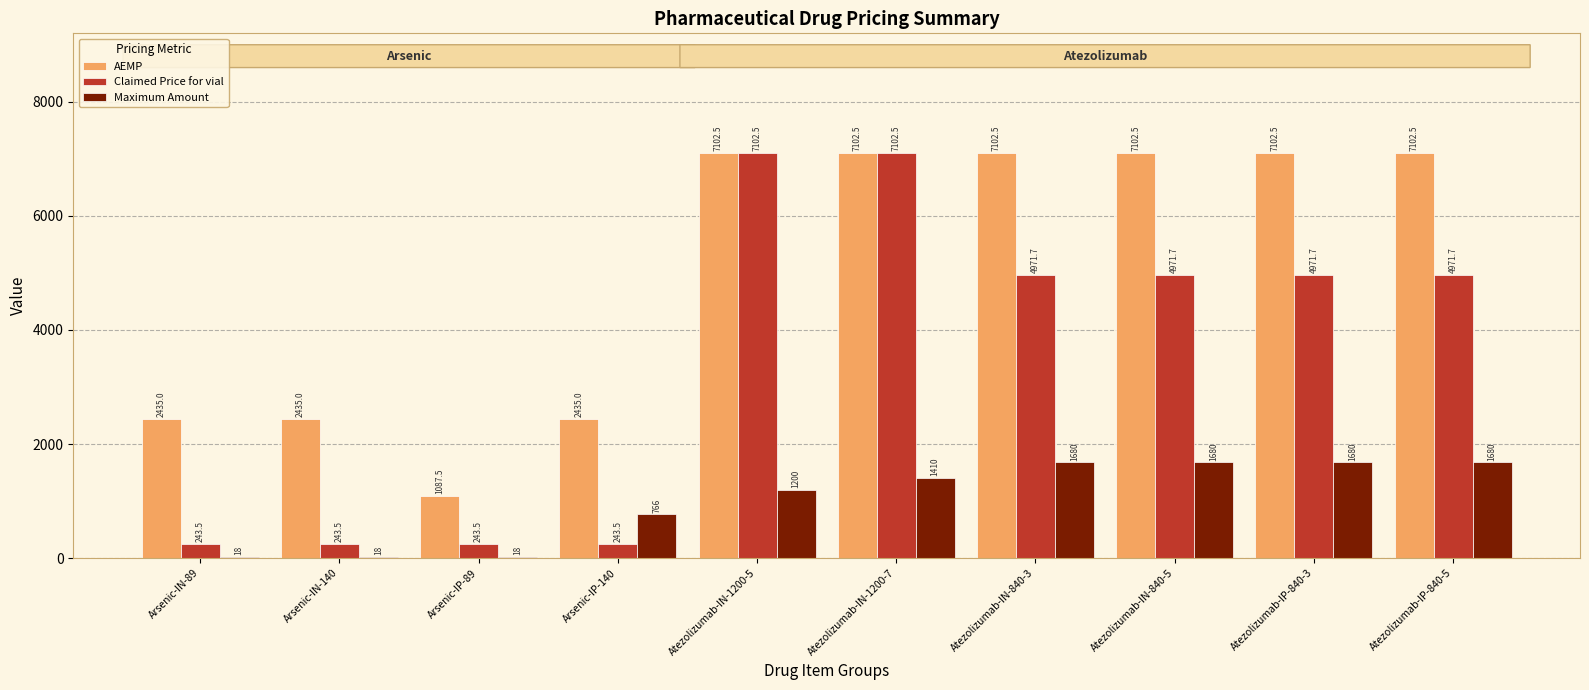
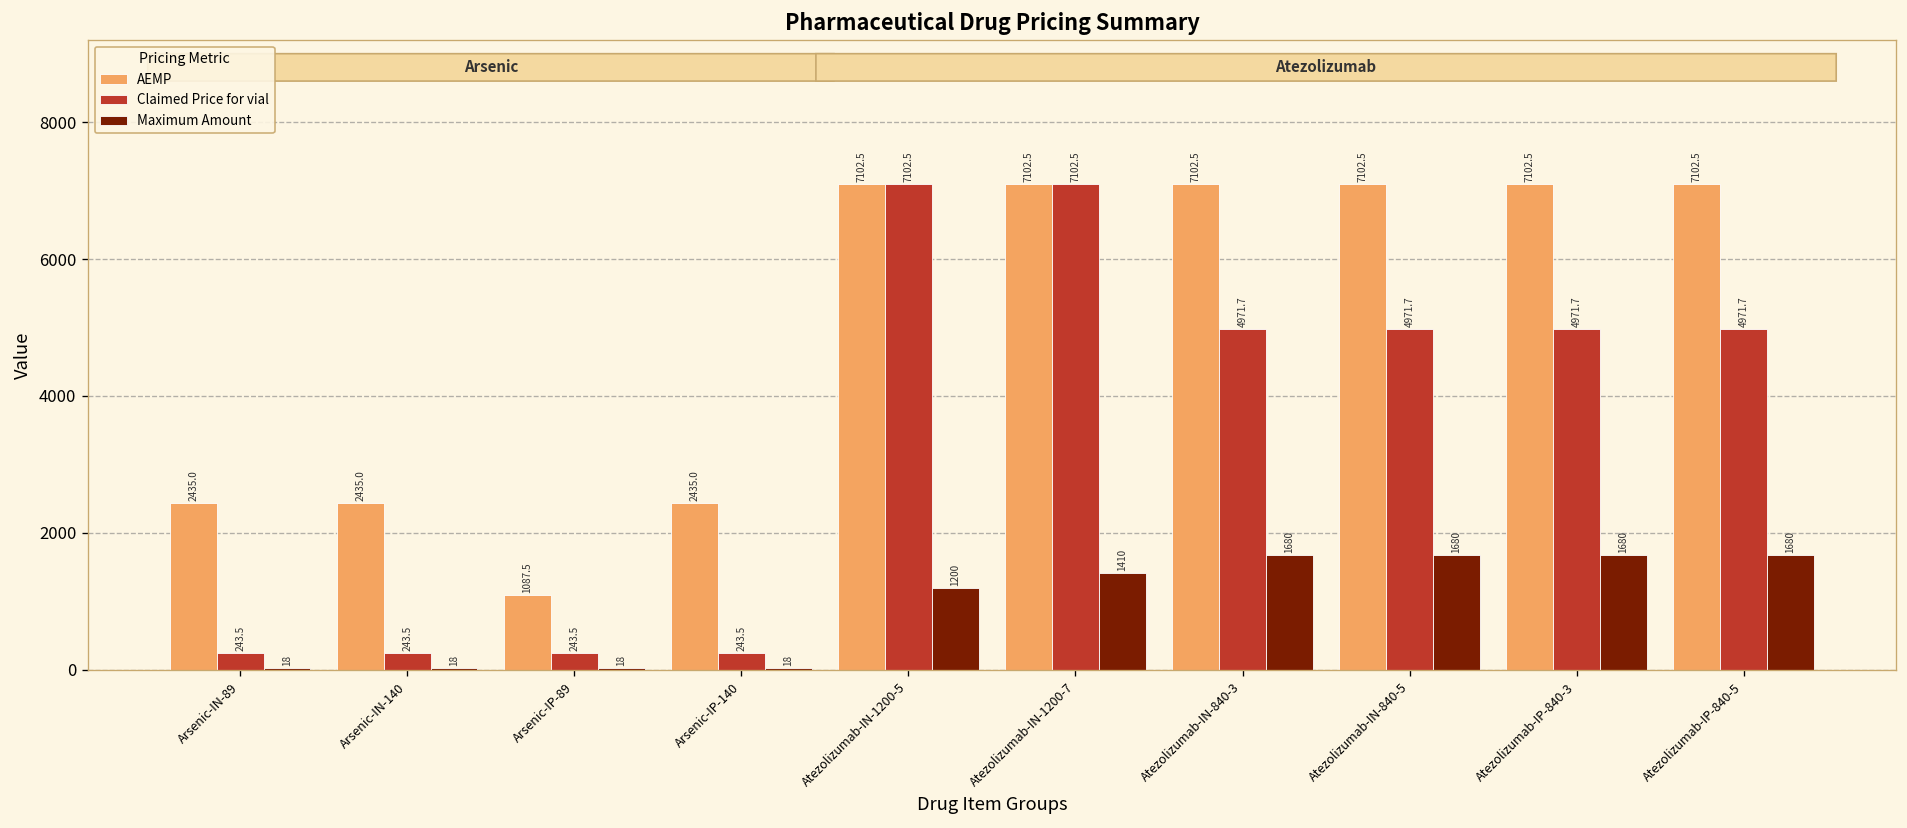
  {
    "AEMP": {
      "Arsenic-IN-89": 2435.0,
      "Arsenic-IN-140": 2435.0,
      "Arsenic-IP-89": 1087.5,
      "Arsenic-IP-140": 2435.0,
      "Atezolizumab-IN-1200-5": 7102.5,
      "Atezolizumab-IN-1200-7": 7102.5,
      "Atezolizumab-IN-840-3": 7102.5,
      "Atezolizumab-IN-840-5": 7102.5,
      "Atezolizumab-IP-840-3": 7102.5,
      "Atezolizumab-IP-840-5": 7102.5
    },
    "Claimed Price for vial": {
      "Arsenic-IN-89": 243.5,
      "Arsenic-IN-140": 243.5,
      "Arsenic-IP-89": 243.5,
      "Arsenic-IP-140": 243.5,
      "Atezolizumab-IN-1200-5": 7102.5,
      "Atezolizumab-IN-1200-7": 7102.5,
      "Atezolizumab-IN-840-3": 4971.7,
      "Atezolizumab-IN-840-5": 4971.7,
      "Atezolizumab-IP-840-3": 4971.7,
      "Atezolizumab-IP-840-5": 4971.7
    },
    "Maximum Amount": {
      "Arsenic-IN-89": 18,
      "Arsenic-IN-140": 18,
      "Arsenic-IP-89": 18,
-     "Arsenic-IP-140": 766,
+     "Arsenic-IP-140": 18,
      "Atezolizumab-IN-1200-5": 1200,
      "Atezolizumab-IN-1200-7": 1410,
      "Atezolizumab-IN-840-3": 1680,
      "Atezolizumab-IN-840-5": 1680,
      "Atezolizumab-IP-840-3": 1680,
      "Atezolizumab-IP-840-5": 1680
    }
  }
